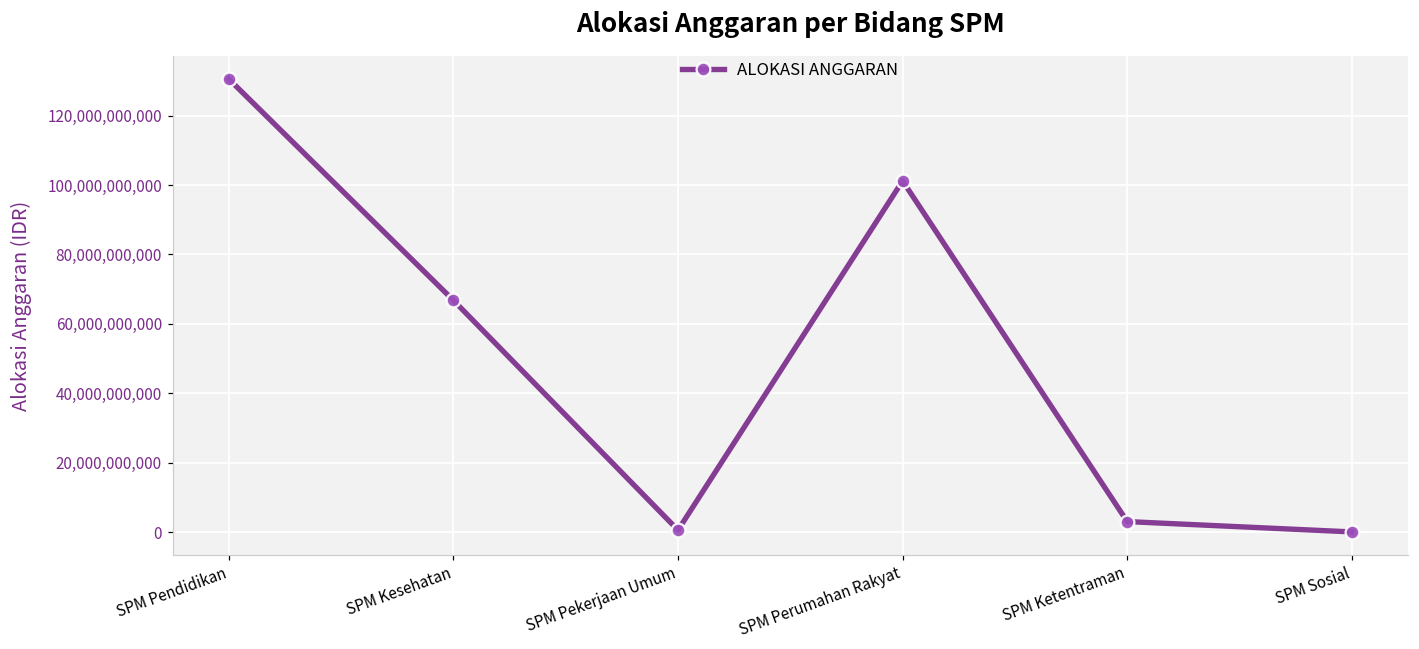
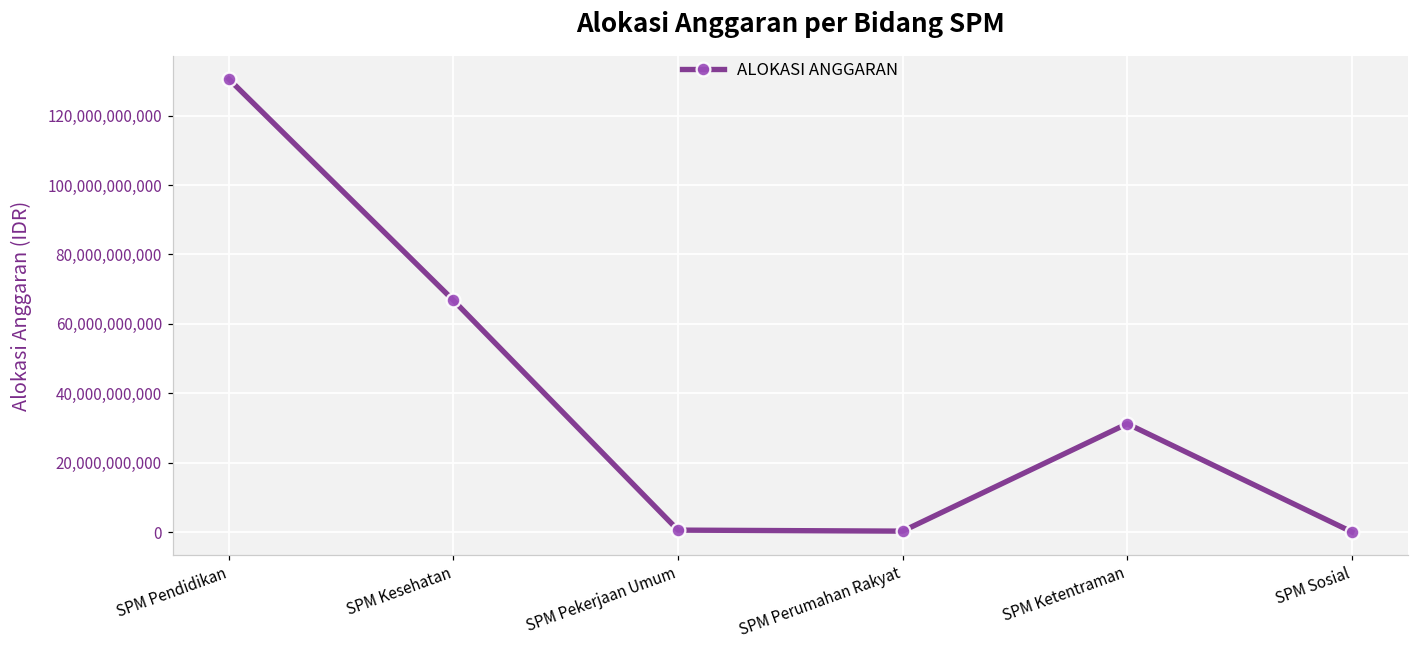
  {
    "SPM Pendidikan": "131,000,000,000",
    "SPM Kesehatan": "67,000,000,000",
    "SPM Pekerjaan Umum": "1,000,000,000",
-   "SPM Perumahan Rakyat": "101,000,000,000",
-   "SPM Ketentraman": "3,000,000,000",
+   "SPM Perumahan Rakyat": "0",
+   "SPM Ketentraman": "31,000,000,000",
    "SPM Sosial": "0"
  }
